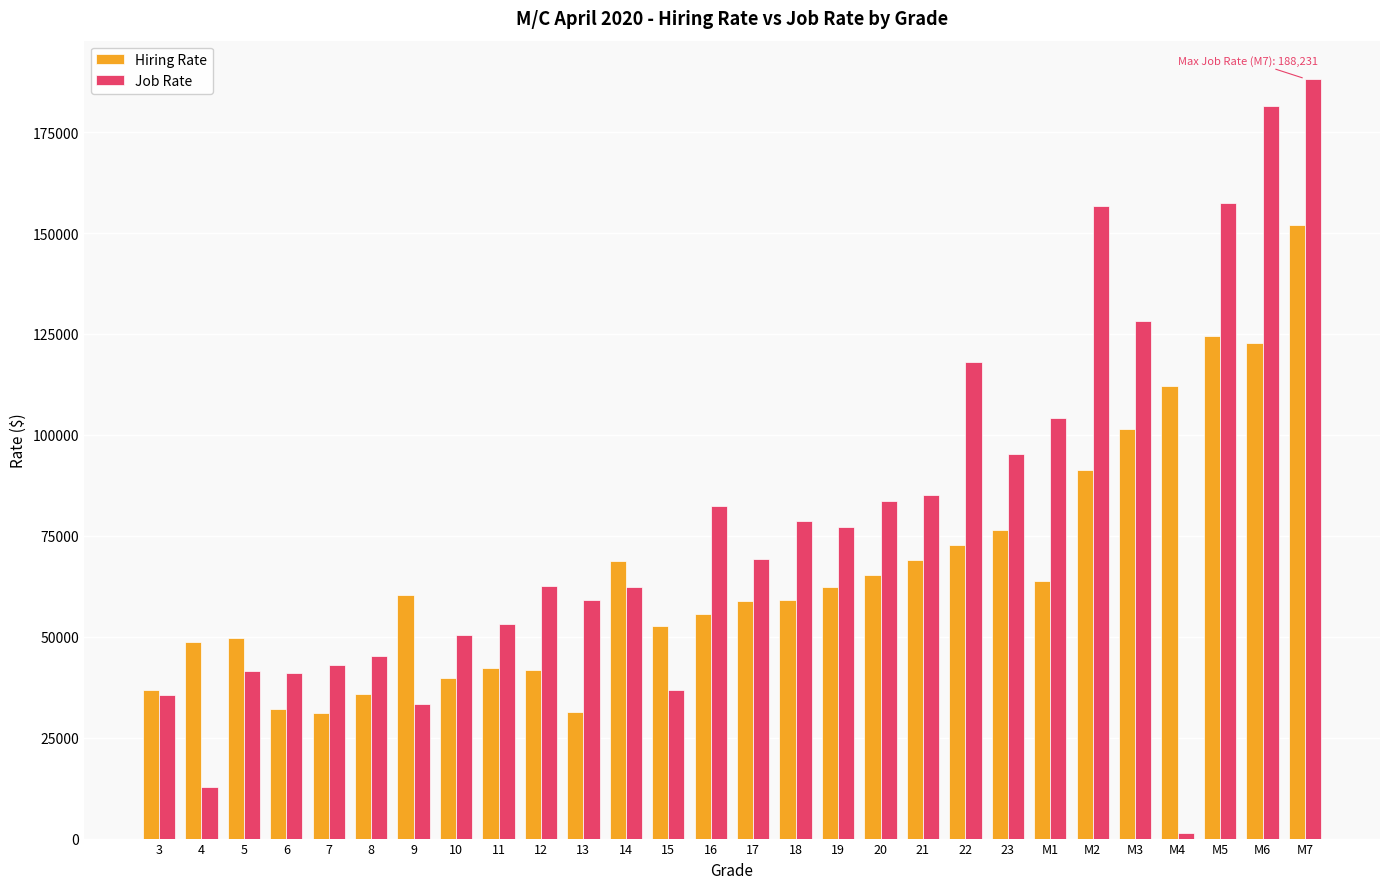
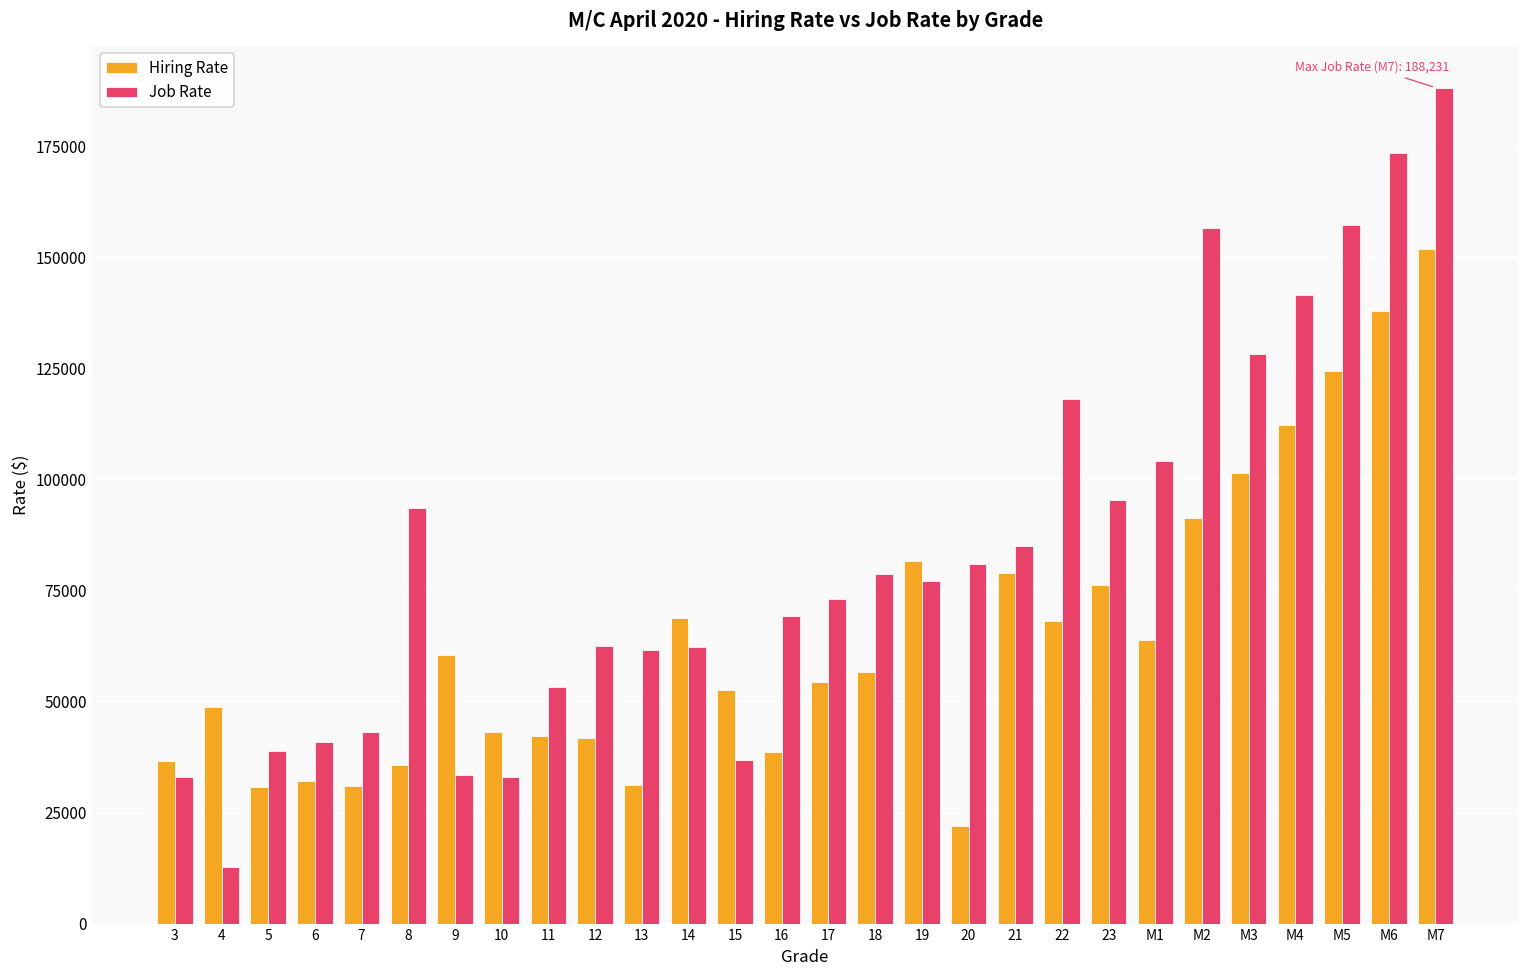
  {
    "Hiring Rate": {
      "3": 37000,
      "4": 49000,
-     "5": 50000,
+     "5": 31000,
      "6": 32000,
      "7": 31000,
      "8": 36000,
      "9": 60000,
-     "10": 40000,
+     "10": 43000,
      "11": 42000,
      "12": 42000,
      "13": 31000,
      "14": 69000,
      "15": 53000,
-     "16": 56000,
-     "17": 59000,
-     "18": 59000,
-     "19": 62000,
-     "20": 65000,
-     "21": 69000,
-     "22": 73000,
+     "16": 39000,
+     "17": 54000,
+     "18": 57000,
+     "19": 82000,
+     "20": 22000,
+     "21": 79000,
+     "22": 68000,
      "23": 76000,
      "M1": 64000,
      "M2": 91000,
      "M3": 101000,
      "M4": 112000,
      "M5": 125000,
-     "M6": 123000,
+     "M6": 138000,
      "M7": 152000
    },
    "Job Rate": {
-     "3": 35000,
+     "3": 33000,
      "4": 13000,
-     "5": 41000,
+     "5": 39000,
      "6": 41000,
      "7": 43000,
-     "8": 45000,
+     "8": 94000,
      "9": 33000,
-     "10": 50000,
+     "10": 33000,
      "11": 53000,
      "12": 63000,
-     "13": 59000,
+     "13": 62000,
      "14": 62000,
      "15": 37000,
-     "16": 82000,
-     "17": 69000,
+     "16": 69000,
+     "17": 73000,
      "18": 79000,
      "19": 77000,
-     "20": 84000,
+     "20": 81000,
      "21": 85000,
      "22": 118000,
      "23": 95000,
      "M1": 104000,
      "M2": 157000,
      "M3": 128000,
-     "M4": 2000,
+     "M4": 142000,
      "M5": 157000,
-     "M6": 182000
+     "M6": 173000
    }
  }
